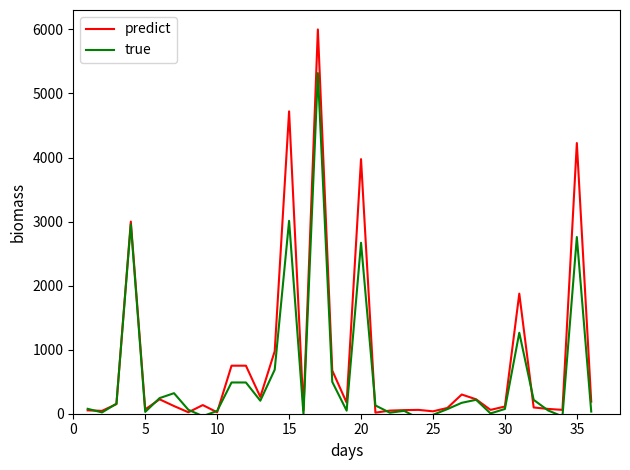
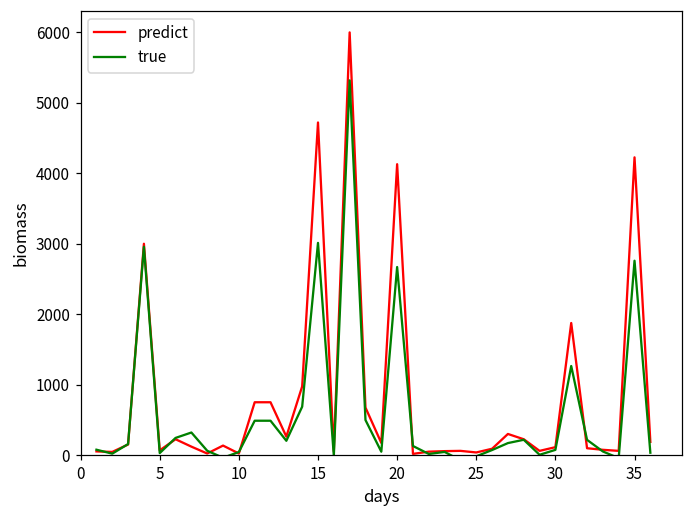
  {
    "predict": {
      "15": 4700,
-     "20": 4000,
+     "20": 4100,
      "25": 0,
      "35": 4200
    },
    "true": {
      "15": 3000,
      "20": 2700,
      "25": 0,
      "35": 2800
    }
  }
